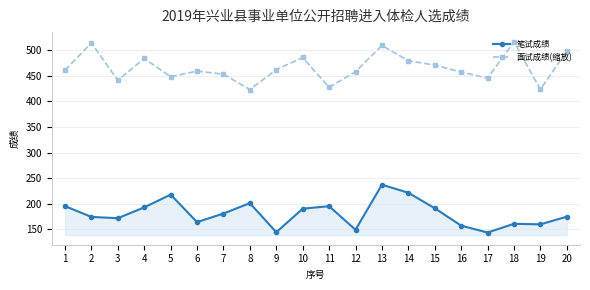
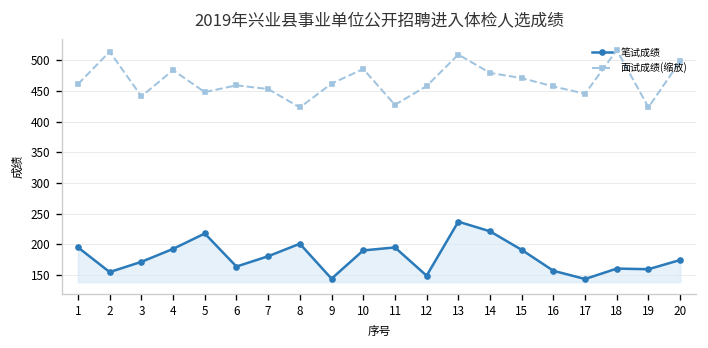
  {
    "笔试成绩": {
      "1": 200,
-     "2": 170,
+     "2": 150,
      "3": 170,
      "4": 190,
      "5": 220,
      "6": 160,
      "7": 180,
      "8": 200,
      "9": 140,
      "10": 190,
      "11": 200,
      "12": 150,
      "13": 240,
      "14": 220,
      "15": 190,
      "16": 160,
      "17": 140,
      "18": 160,
      "19": 160,
      "20": 170
    },
    "面试成绩(缩放)": {
      "1": 460,
      "2": 510,
      "3": 440,
      "4": 480,
      "5": 450,
      "6": 460,
      "7": 450,
      "8": 420,
      "9": 460,
      "10": 490,
      "11": 430,
      "12": 460,
      "13": 510,
      "14": 480,
      "15": 470,
      "16": 460,
      "17": 450,
      "18": 520,
      "19": 420,
      "20": 500
    }
  }
